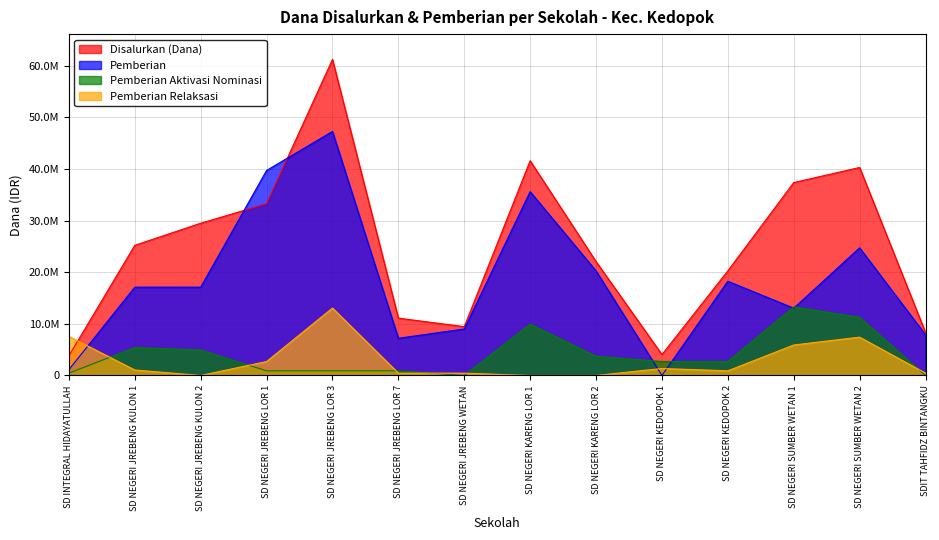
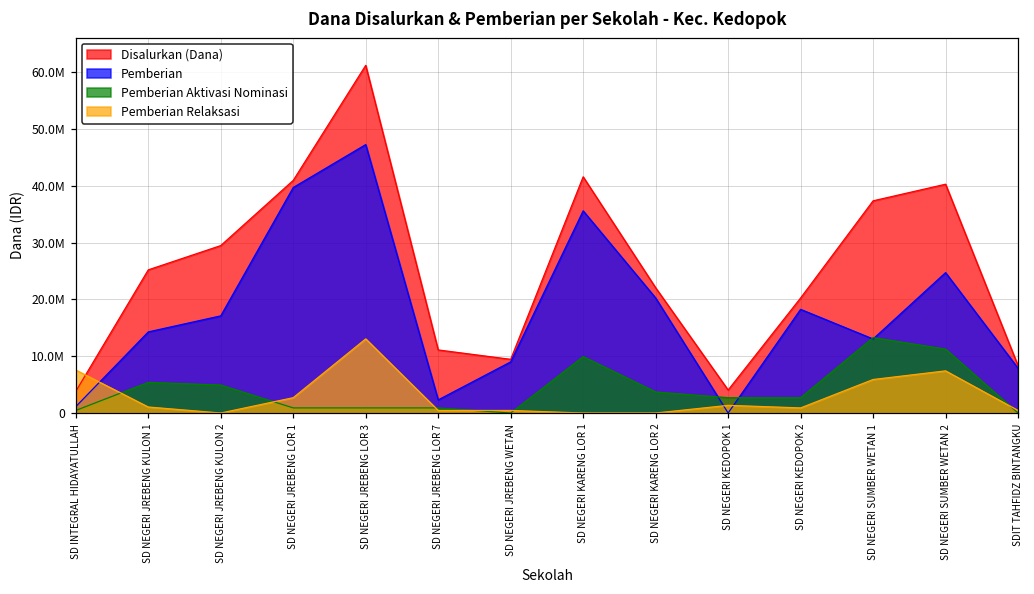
  {
    "Disalurkan (Dana)": {
      "SD INTEGRAL HIDAYATULLAH": 4000000,
      "SD NEGERI JREBENG KULON 1": 25000000,
      "SD NEGERI JREBENG KULON 2": 29000000,
-     "SD NEGERI JREBENG LOR 1": 33000000,
+     "SD NEGERI JREBENG LOR 1": 41000000,
      "SD NEGERI JREBENG LOR 3": 61000000,
      "SD NEGERI JREBENG LOR 7": 11000000,
      "SD NEGERI KARENG LOR 1": 42000000,
      "SD NEGERI KARENG LOR 2": 22000000,
      "SD NEGERI KEDOPOK 1": 4000000,
      "SD NEGERI KEDOPOK 2": 20000000,
      "SD NEGERI SUMBER WETAN 1": 37000000,
      "SD NEGERI SUMBER WETAN 2": 40000000
    },
    "Pemberian": {
      "SD INTEGRAL HIDAYATULLAH": 1000000,
-     "SD NEGERI JREBENG KULON 1": 17000000,
+     "SD NEGERI JREBENG KULON 1": 14000000,
      "SD NEGERI JREBENG KULON 2": 17000000,
      "SD NEGERI JREBENG LOR 1": 40000000,
      "SD NEGERI JREBENG LOR 3": 47000000,
-     "SD NEGERI JREBENG LOR 7": 7000000,
+     "SD NEGERI JREBENG LOR 7": 2000000,
      "SD NEGERI KARENG LOR 1": 36000000,
      "SD NEGERI KARENG LOR 2": 20000000,
      "SD NEGERI KEDOPOK 1": 0,
      "SD NEGERI KEDOPOK 2": 18000000,
      "SD NEGERI SUMBER WETAN 2": 25000000
    },
    "Pemberian Aktivasi Nominasi": {
      "SD INTEGRAL HIDAYATULLAH": 0,
      "SD NEGERI JREBENG KULON 1": 5000000,
      "SD NEGERI JREBENG KULON 2": 5000000,
      "SD NEGERI JREBENG LOR 1": 1000000,
      "SD NEGERI JREBENG LOR 3": 1000000,
      "SD NEGERI KARENG LOR 1": 10000000,
      "SD NEGERI KARENG LOR 2": 4000000,
      "SD NEGERI KEDOPOK 1": 3000000,
      "SD NEGERI KEDOPOK 2": 3000000,
      "SD NEGERI SUMBER WETAN 2": 11000000
    },
    "Pemberian Relaksasi": {
      "SD INTEGRAL HIDAYATULLAH": 8000000,
      "SD NEGERI JREBENG KULON 1": 1000000,
      "SD NEGERI JREBENG KULON 2": 0,
      "SD NEGERI JREBENG LOR 1": 3000000,
      "SD NEGERI JREBENG LOR 3": 13000000,
      "SD NEGERI KARENG LOR 1": 0,
      "SD NEGERI KARENG LOR 2": 0,
      "SD NEGERI KEDOPOK 1": 1000000,
      "SD NEGERI KEDOPOK 2": 1000000,
      "SD NEGERI SUMBER WETAN 1": 6000000,
      "SD NEGERI SUMBER WETAN 2": 7000000
    }
  }
